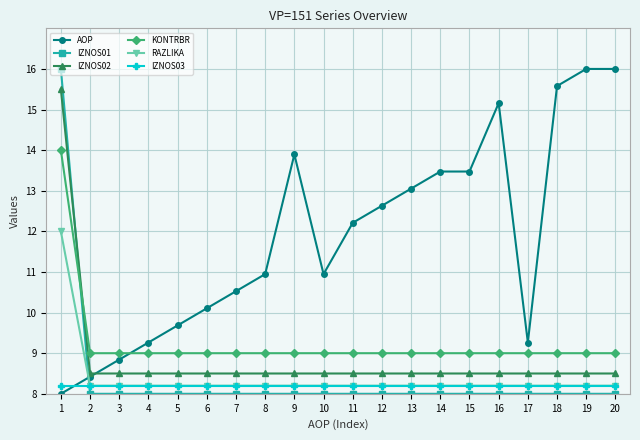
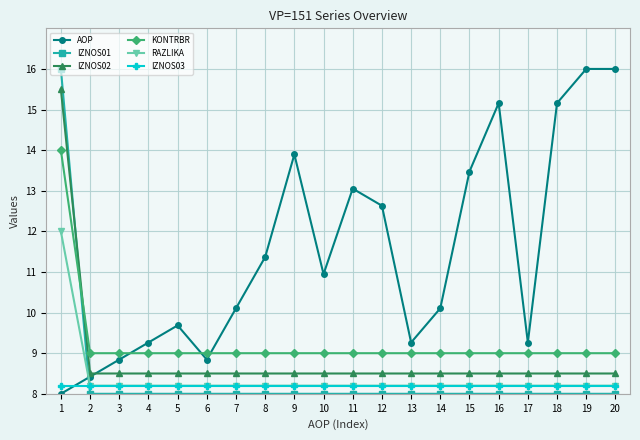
  {
    "AOP": {
      "1": 8.0,
      "2": 8.4,
      "3": 8.8,
      "4": 9.3,
      "5": 9.7,
-     "6": 10.1,
-     "7": 10.5,
-     "8": 10.9,
+     "6": 8.8,
+     "7": 10.1,
+     "8": 11.4,
      "9": 13.9,
      "10": 10.9,
-     "11": 12.2,
+     "11": 13.1,
      "12": 12.6,
-     "13": 13.1,
-     "14": 13.5,
+     "13": 9.3,
+     "14": 10.1,
      "15": 13.5,
      "16": 15.2,
      "17": 9.3,
-     "18": 15.6,
+     "18": 15.2,
      "19": 16.0,
      "20": 16.0
    },
    "RAZLIKA": {
      "1": 12.0
    }
  }
